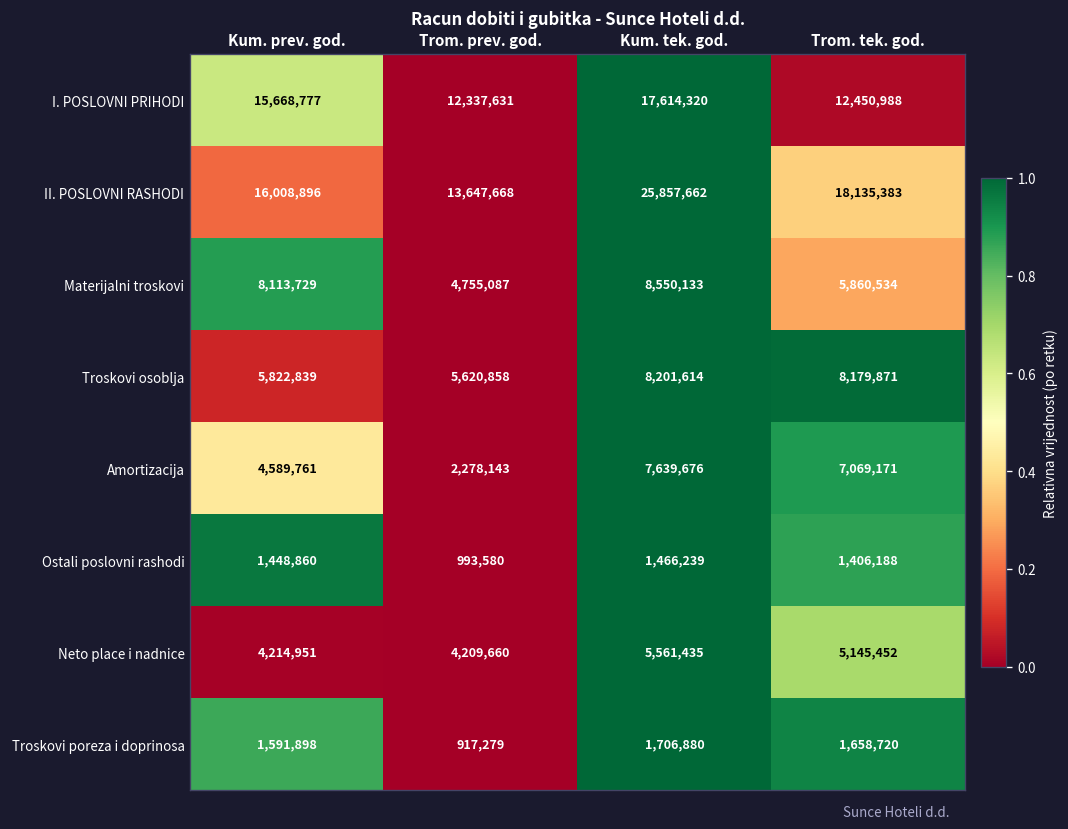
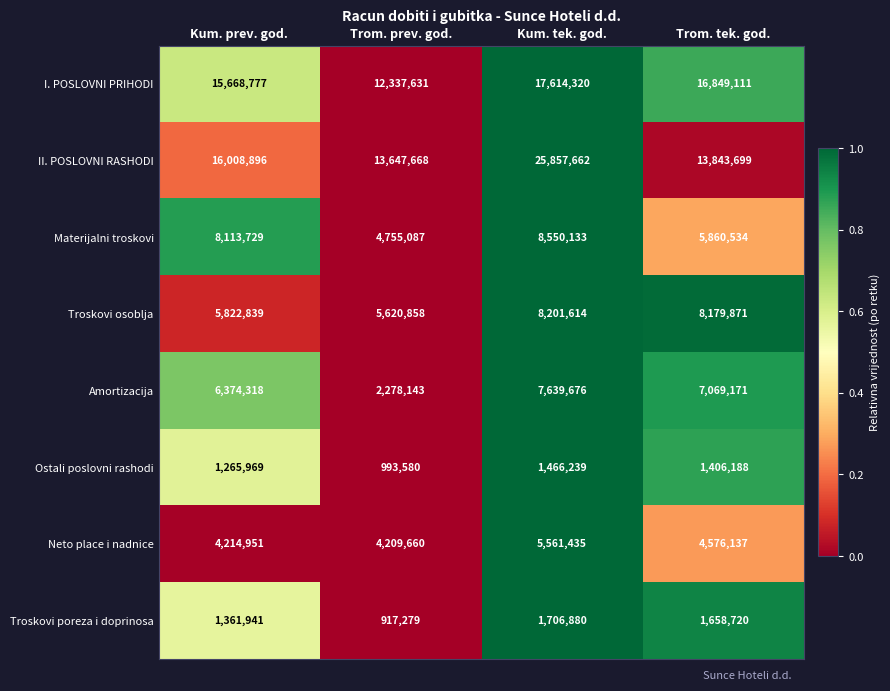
  {
    "I. POSLOVNI PRIHODI": {
      "Kum. prev. god.": "15,668,777",
      "Trom. prev. god.": "12,337,631",
      "Kum. tek. god.": "17,614,320",
-     "Trom. tek. god.": "12,450,988"
+     "Trom. tek. god.": "16,849,111"
    },
    "II. POSLOVNI RASHODI": {
      "Kum. prev. god.": "16,008,896",
      "Trom. prev. god.": "13,647,668",
      "Kum. tek. god.": "25,857,662",
-     "Trom. tek. god.": "18,135,383"
+     "Trom. tek. god.": "13,843,699"
    },
    "Materijalni troskovi": {
      "Kum. prev. god.": "8,113,729",
      "Trom. prev. god.": "4,755,087",
      "Kum. tek. god.": "8,550,133",
      "Trom. tek. god.": "5,860,534"
    },
    "Troskovi osoblja": {
      "Kum. prev. god.": "5,822,839",
      "Trom. prev. god.": "5,620,858",
      "Kum. tek. god.": "8,201,614",
      "Trom. tek. god.": "8,179,871"
    },
    "Amortizacija": {
-     "Kum. prev. god.": "4,589,761",
+     "Kum. prev. god.": "6,374,318",
      "Trom. prev. god.": "2,278,143",
      "Kum. tek. god.": "7,639,676",
      "Trom. tek. god.": "7,069,171"
    },
    "Ostali poslovni rashodi": {
-     "Kum. prev. god.": "1,448,860",
+     "Kum. prev. god.": "1,265,969",
      "Trom. prev. god.": "993,580",
      "Kum. tek. god.": "1,466,239",
      "Trom. tek. god.": "1,406,188"
    },
    "Neto place i nadnice": {
      "Kum. prev. god.": "4,214,951",
      "Trom. prev. god.": "4,209,660",
      "Kum. tek. god.": "5,561,435",
-     "Trom. tek. god.": "5,145,452"
+     "Trom. tek. god.": "4,576,137"
    },
    "Troskovi poreza i doprinosa": {
-     "Kum. prev. god.": "1,591,898",
+     "Kum. prev. god.": "1,361,941",
      "Trom. prev. god.": "917,279",
      "Kum. tek. god.": "1,706,880",
      "Trom. tek. god.": "1,658,720"
    }
  }
